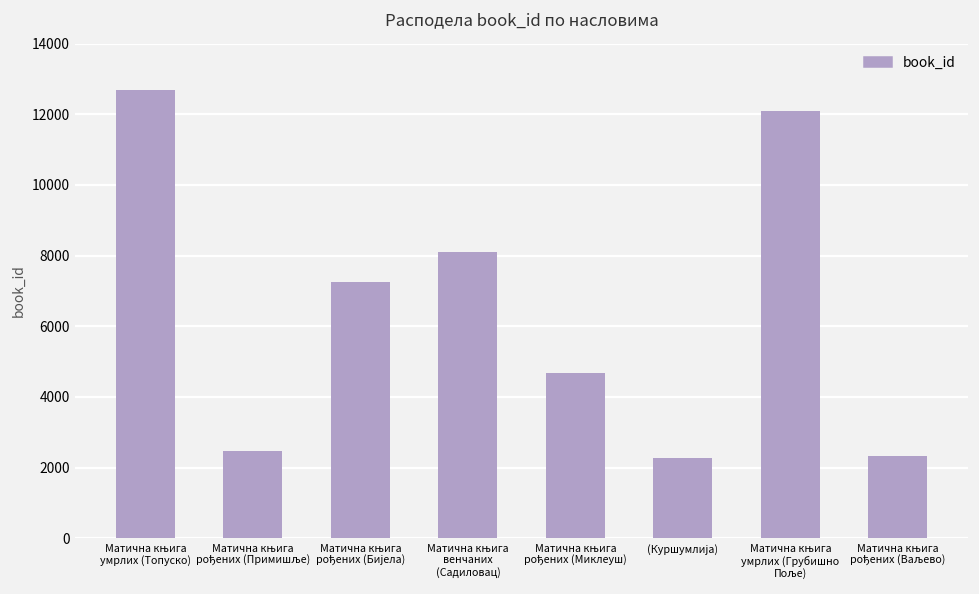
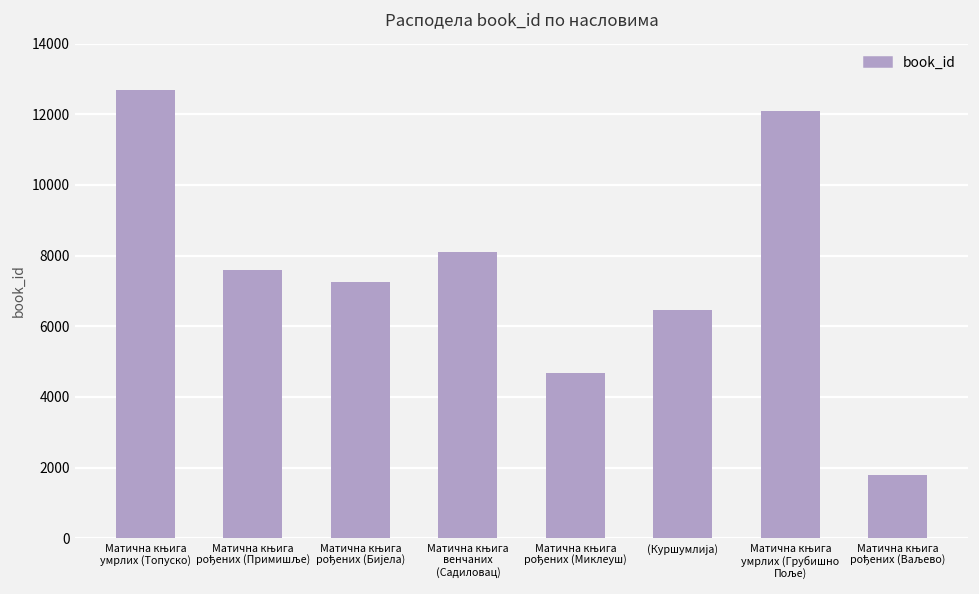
  {
    "Матична књига умрлих (Топуско)": 12700,
-   "Матична књига рођених (Примишље)": 2500,
+   "Матична књига рођених (Примишље)": 7600,
    "Матична књига рођених (Бијела)": 7300,
    "Матична књига венчаних (Садиловац)": 8100,
    "Матична књига рођених (Миклеуш)": 4700,
-   "(Куршумлија)": 2300,
+   "(Куршумлија)": 6500,
    "Матична књига умрлих (Грубишно Поље)": 12100,
-   "Матична књига рођених (Ваљево)": 2300
+   "Матична књига рођених (Ваљево)": 1800
  }
